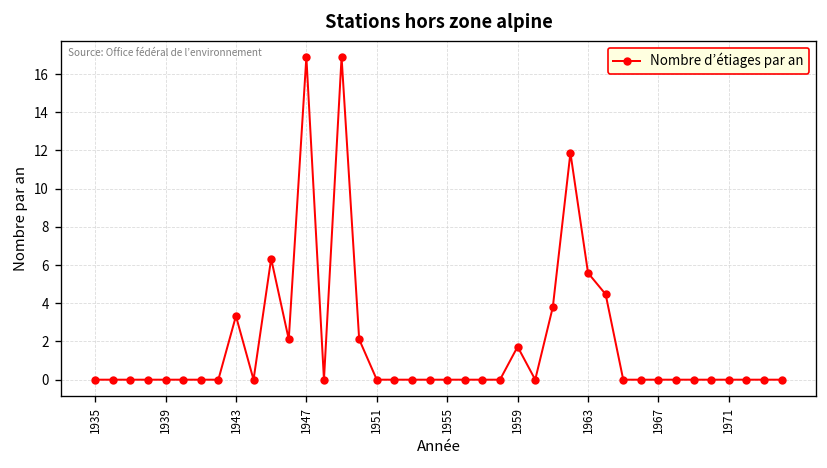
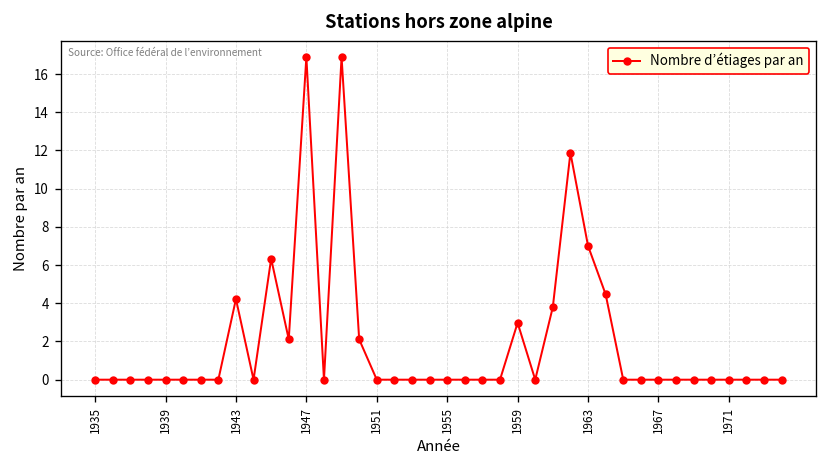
  {
    "1935": 0.0,
    "1939": 0.0,
-   "1943": 3.3,
+   "1943": 4.2,
    "1947": 16.9,
    "1951": 0.0,
    "1955": 0.0,
-   "1959": 1.7,
-   "1963": 5.6,
+   "1959": 3.0,
+   "1963": 7.0,
    "1967": 0.0,
    "1971": 0.0
  }
